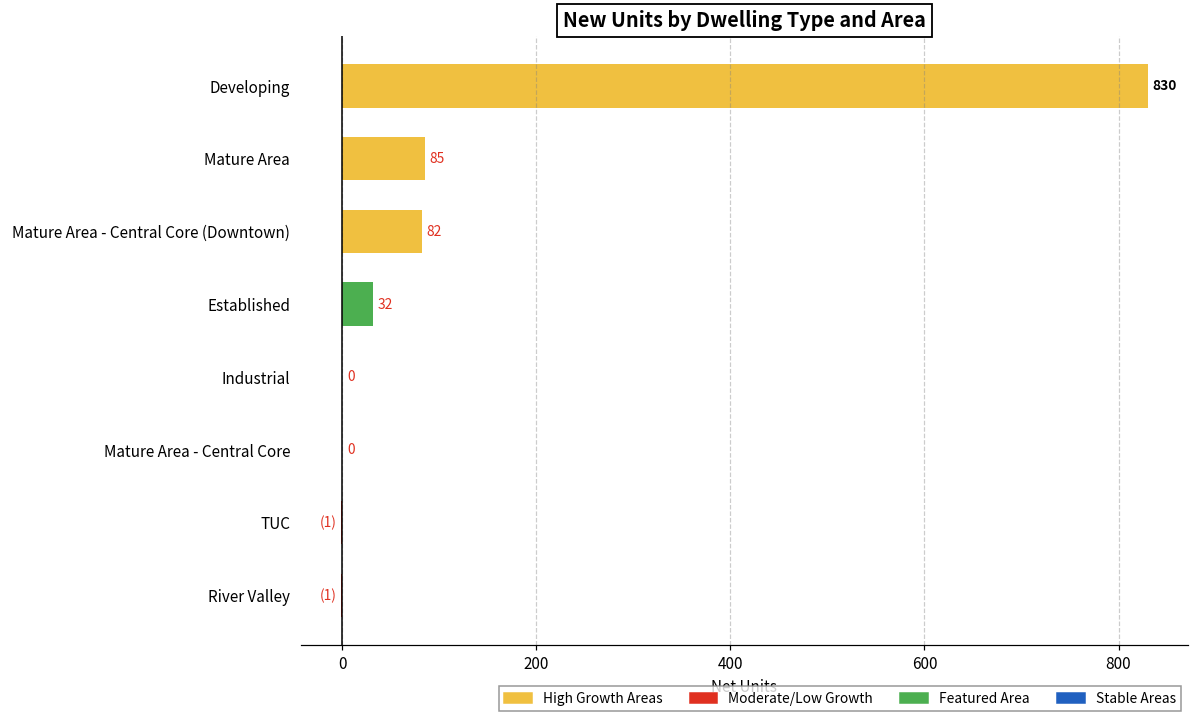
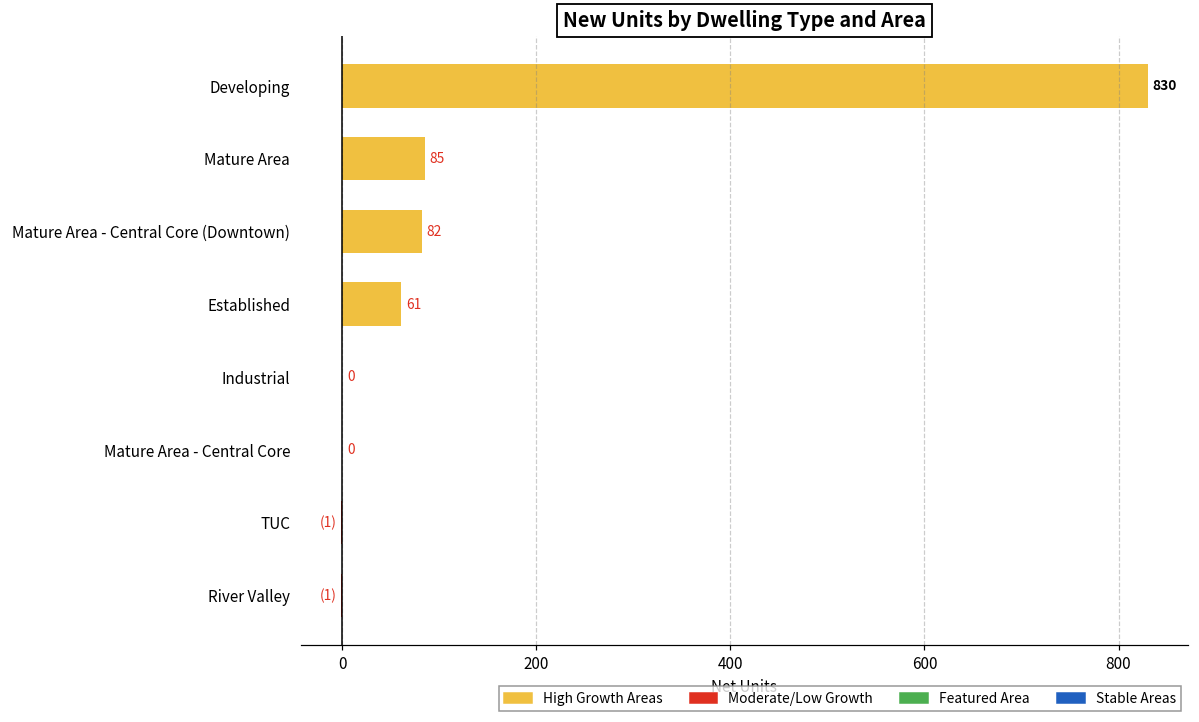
  {
    "Developing": 830,
    "Mature Area": 85,
    "Mature Area - Central Core (Downtown)": 82,
-   "Established": 32,
+   "Established": 61,
    "Industrial": 0,
    "Mature Area - Central Core": 0
  }
